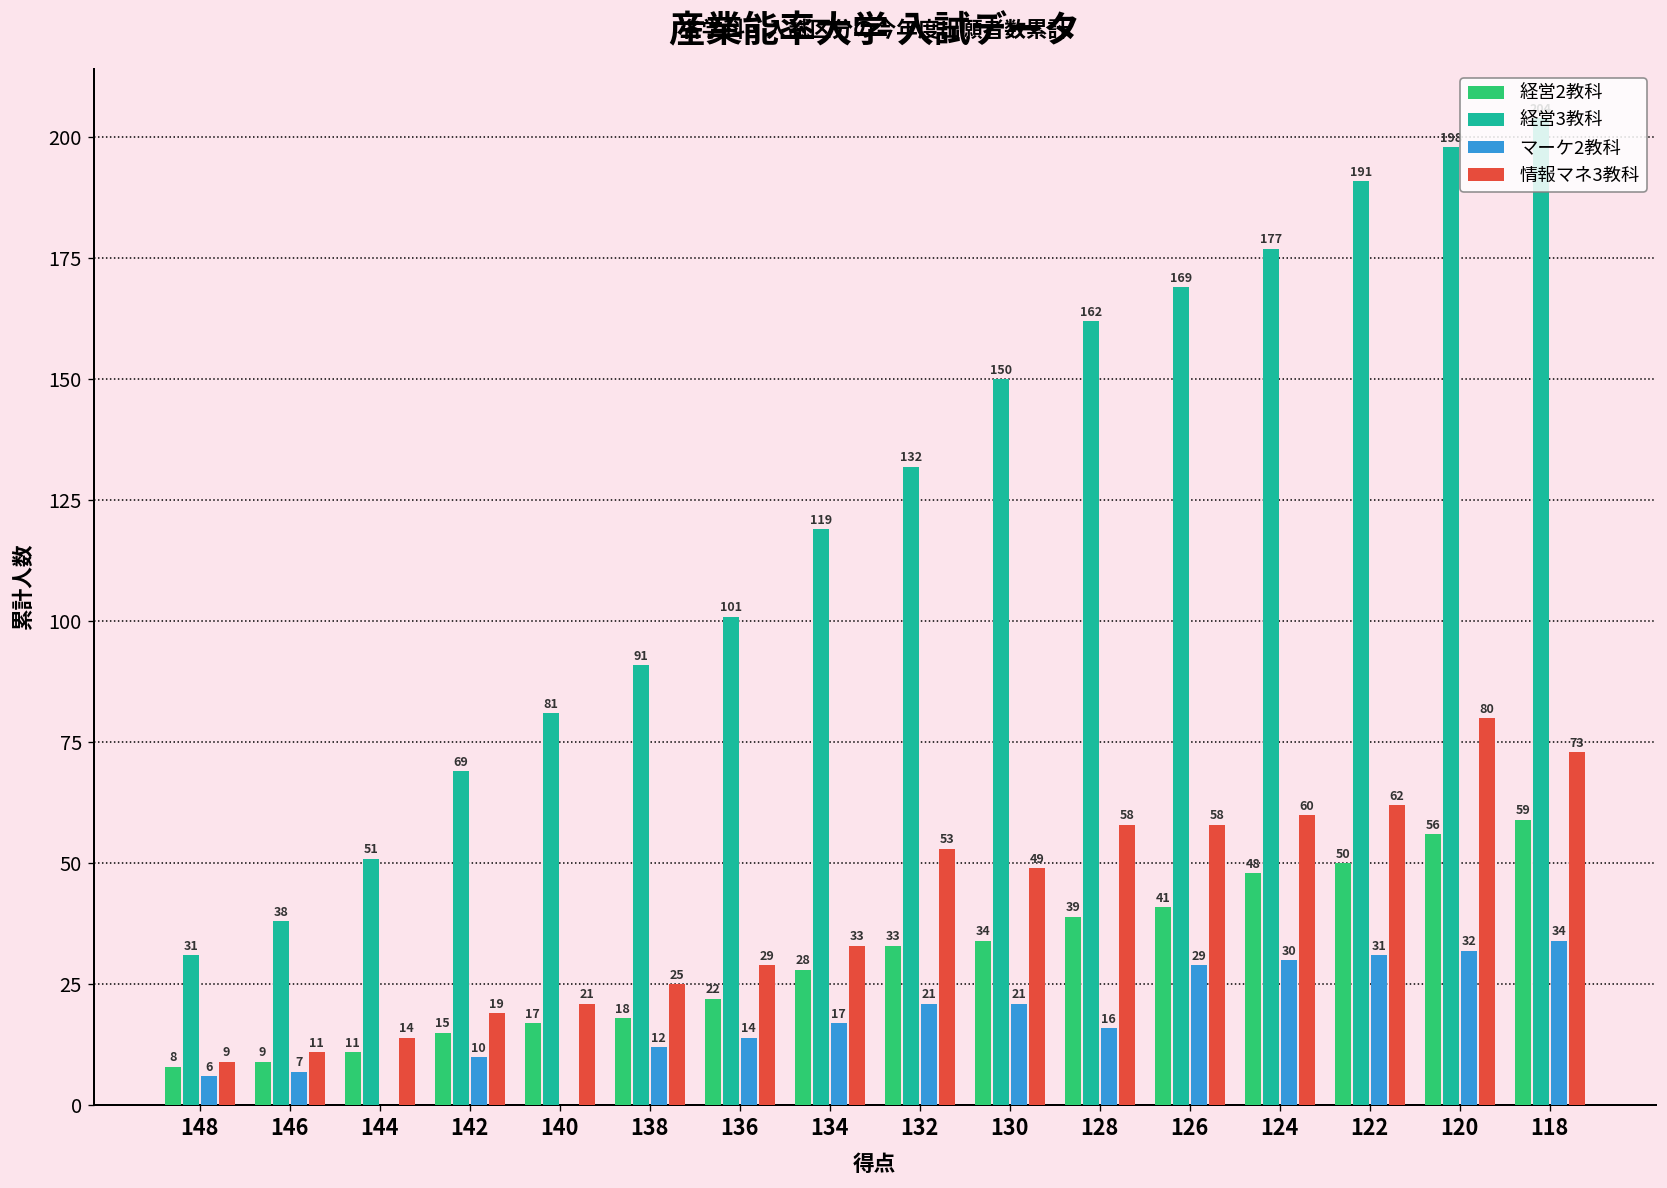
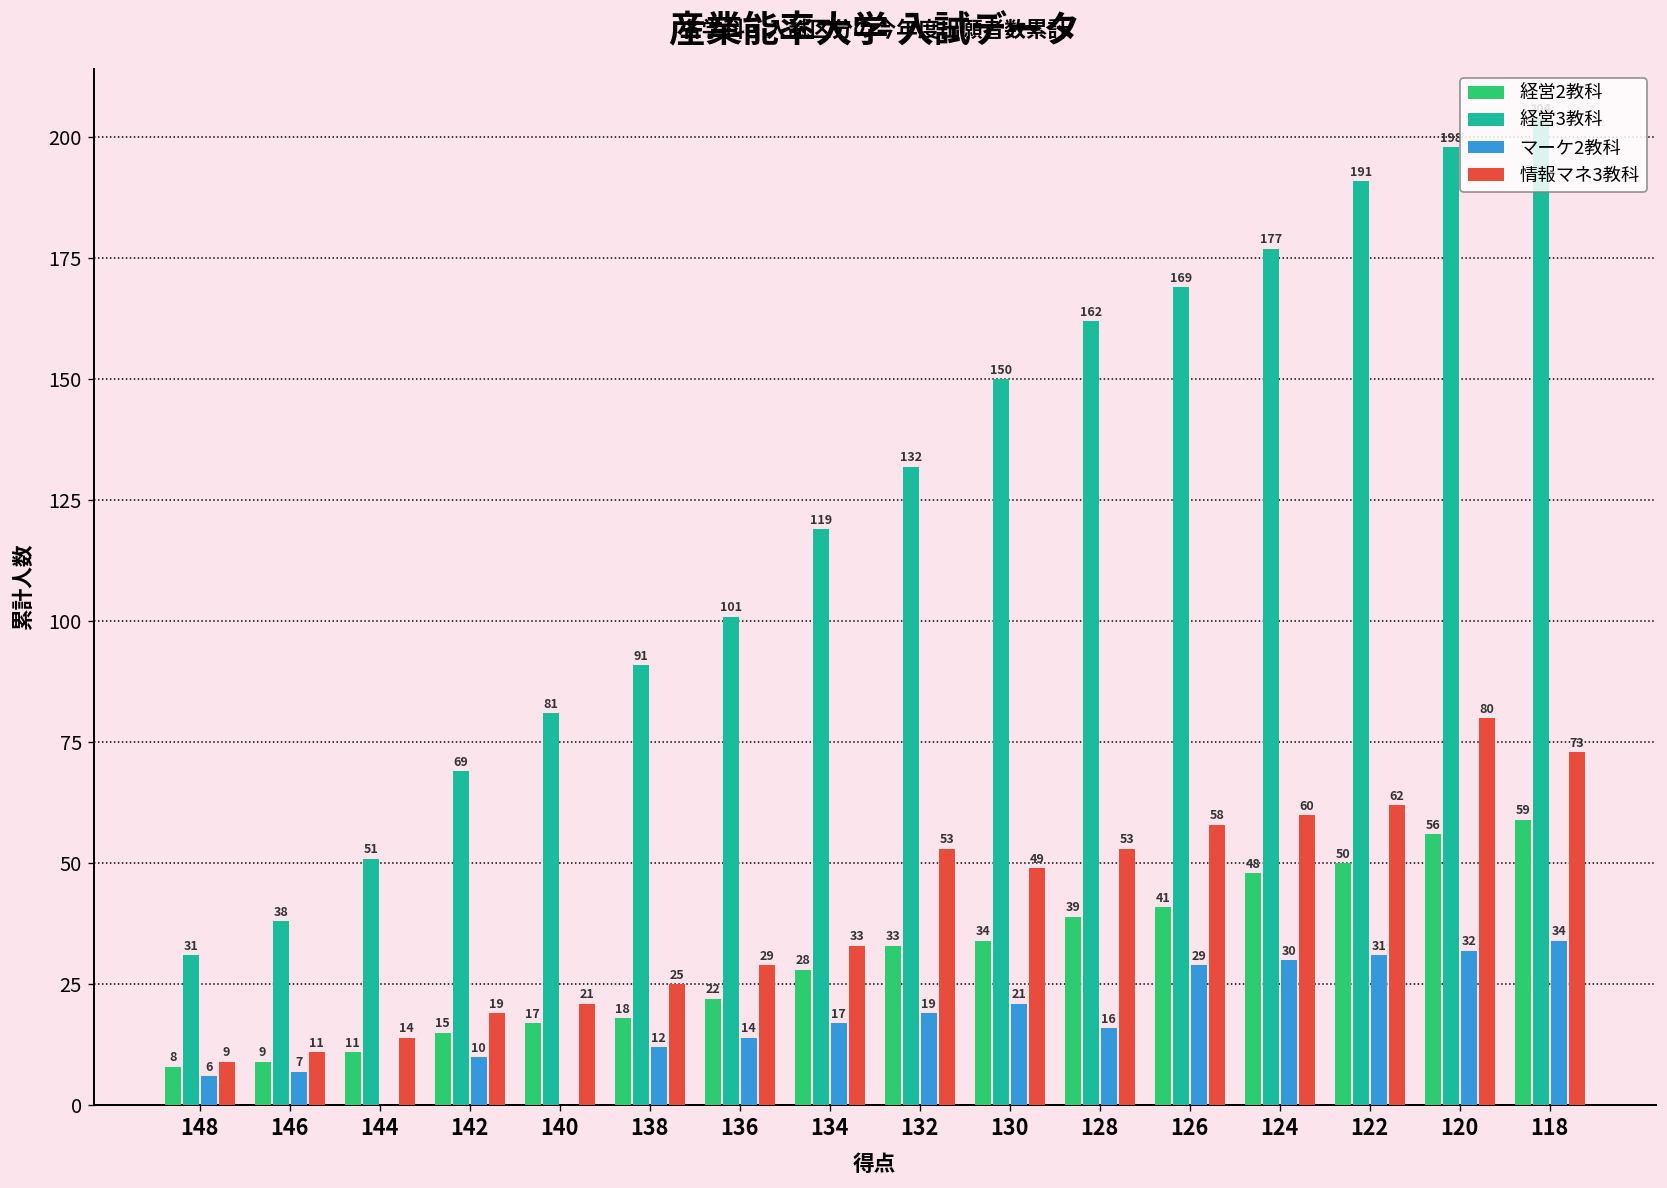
  {
    "マーケ2教科": {
      "148": 6,
      "146": 7,
      "142": 10,
      "138": 12,
      "136": 14,
      "134": 17,
-     "132": 21,
+     "132": 19,
      "130": 21,
      "128": 16,
      "126": 29,
      "124": 30,
      "122": 31,
      "120": 32,
      "118": 34
    },
    "情報マネ3教科": {
      "148": 9,
      "146": 11,
      "144": 14,
      "142": 19,
      "140": 21,
      "138": 25,
      "136": 29,
      "134": 33,
      "132": 53,
      "130": 49,
-     "128": 58,
+     "128": 53,
      "126": 58,
      "124": 60,
      "122": 62,
      "120": 80,
      "118": 73
    }
  }
